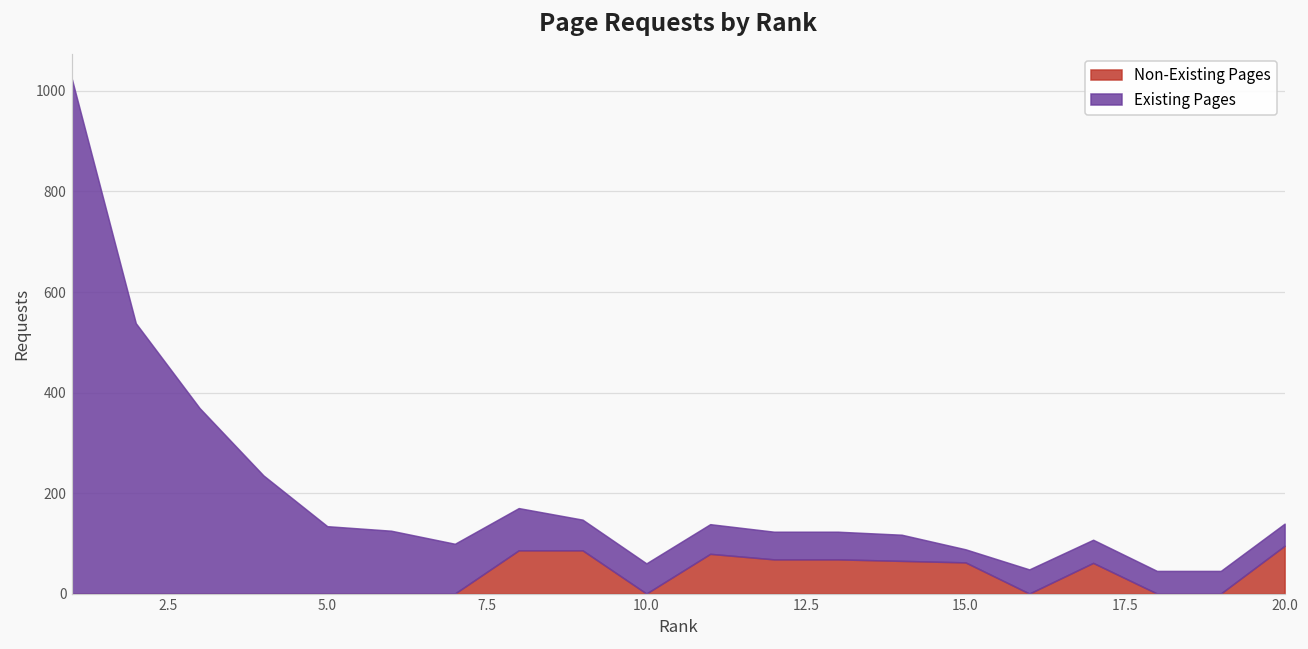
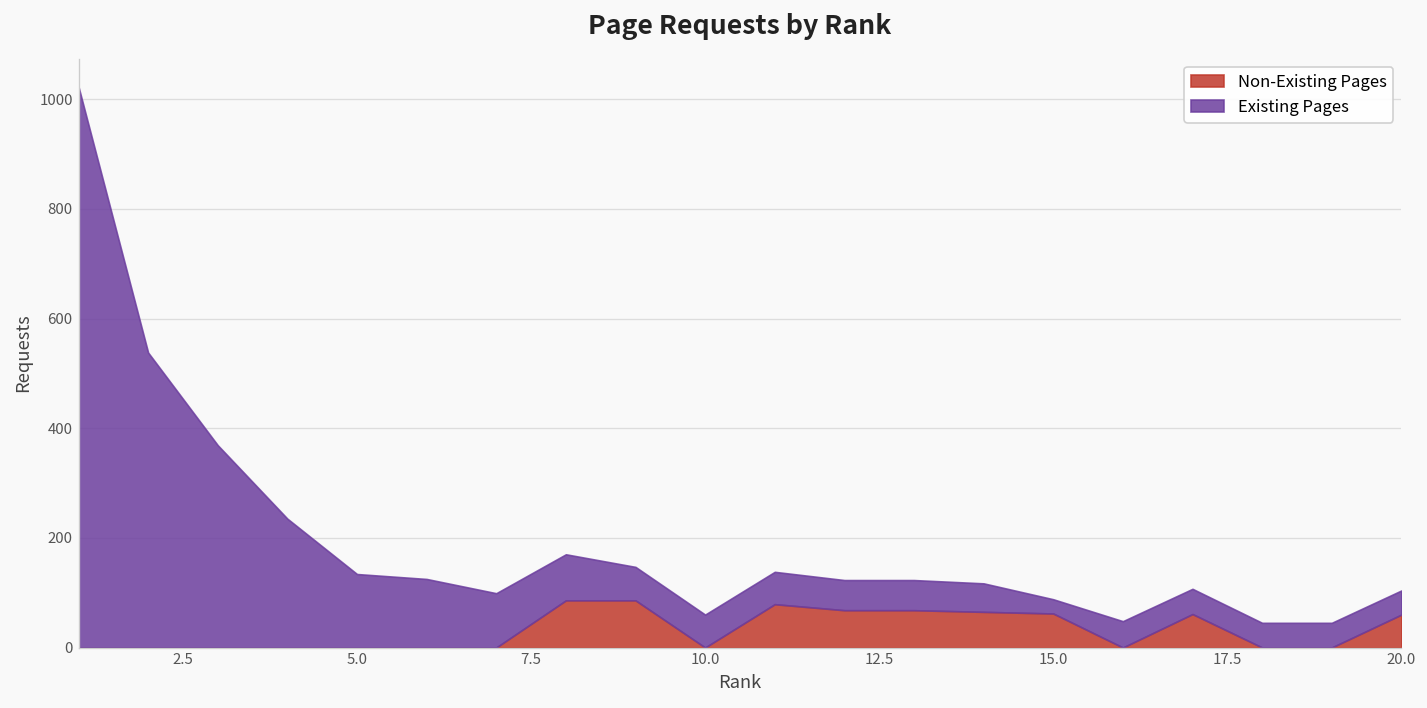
  {
    "Non-Existing Pages": {
      "5.0": 0,
      "10.0": 0,
      "15.0": 60,
-     "20.0": 100
+     "20.0": 60
    },
    "Existing Pages": {
      "5.0": 130,
      "10.0": 60,
      "15.0": 30,
      "20.0": 40
    }
  }
